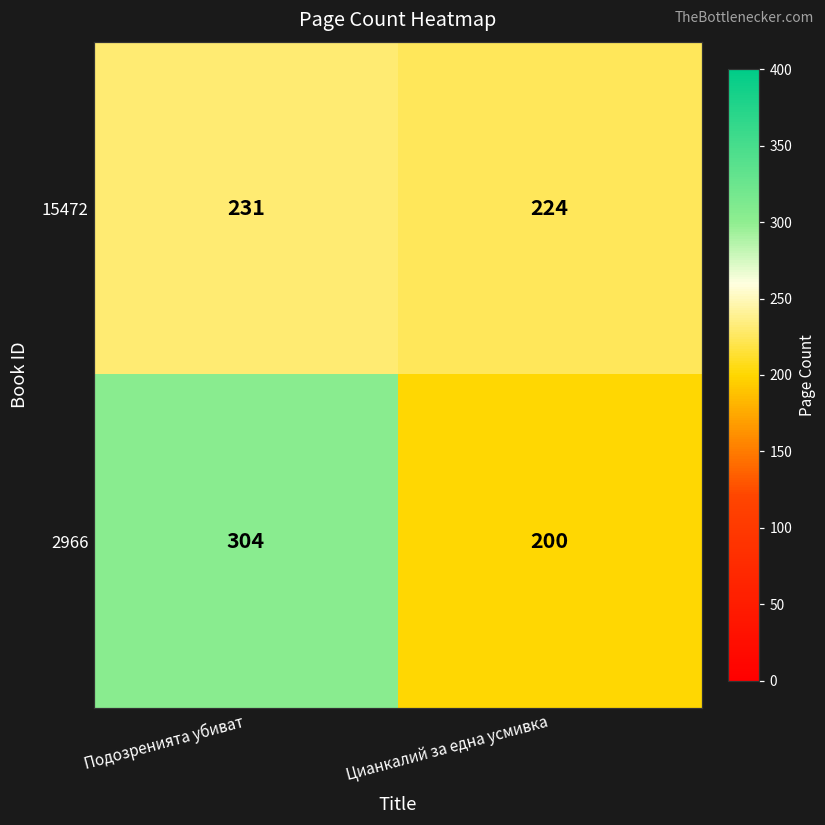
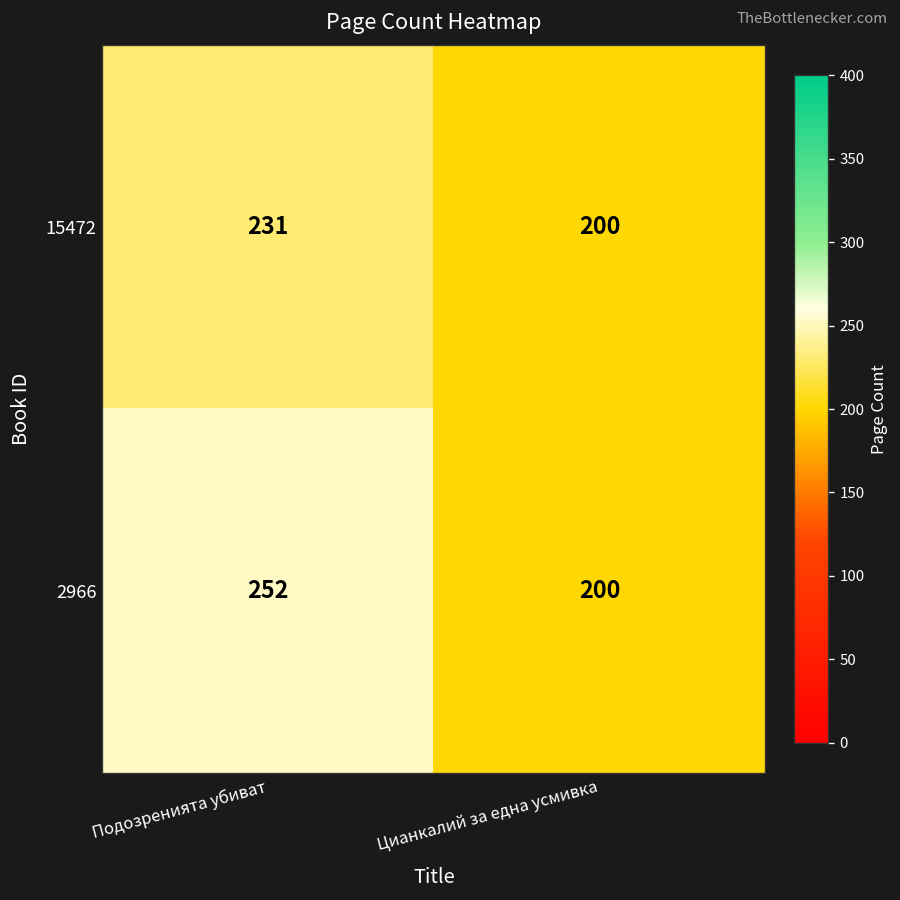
  {
    "15472": {
      "Подозренията убиват": 231,
-     "Цианкалий за една усмивка": 224
+     "Цианкалий за една усмивка": 200
    },
    "2966": {
-     "Подозренията убиват": 304,
+     "Подозренията убиват": 252,
      "Цианкалий за една усмивка": 200
    }
  }
